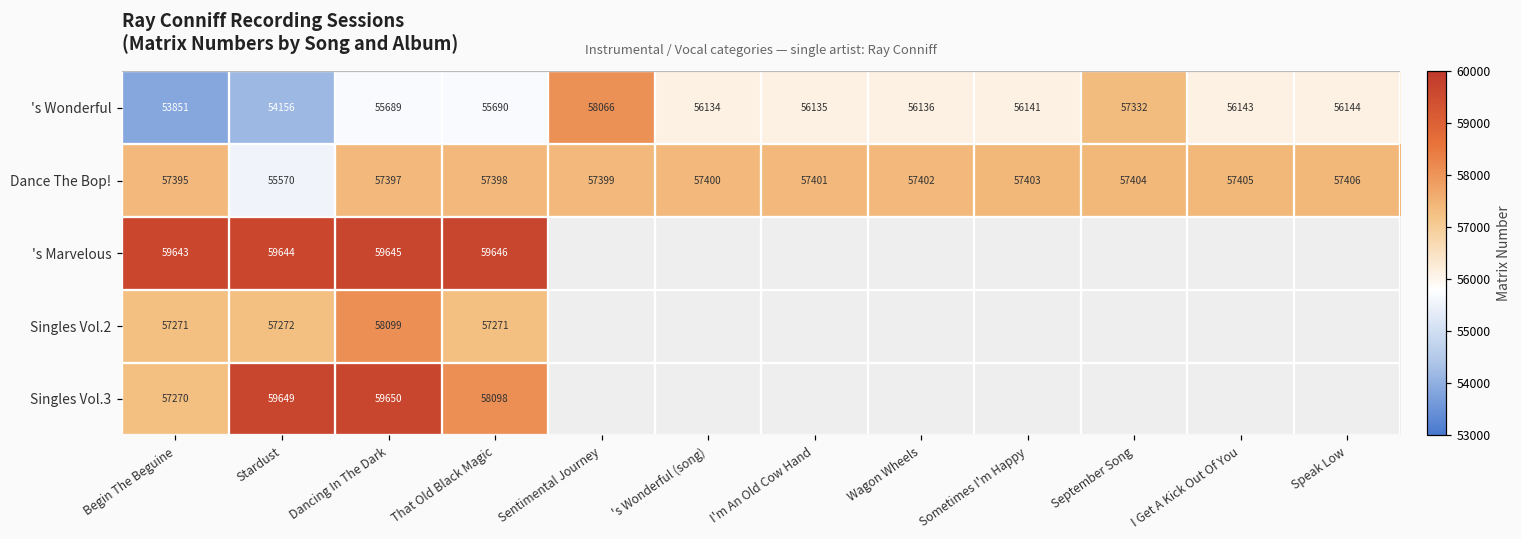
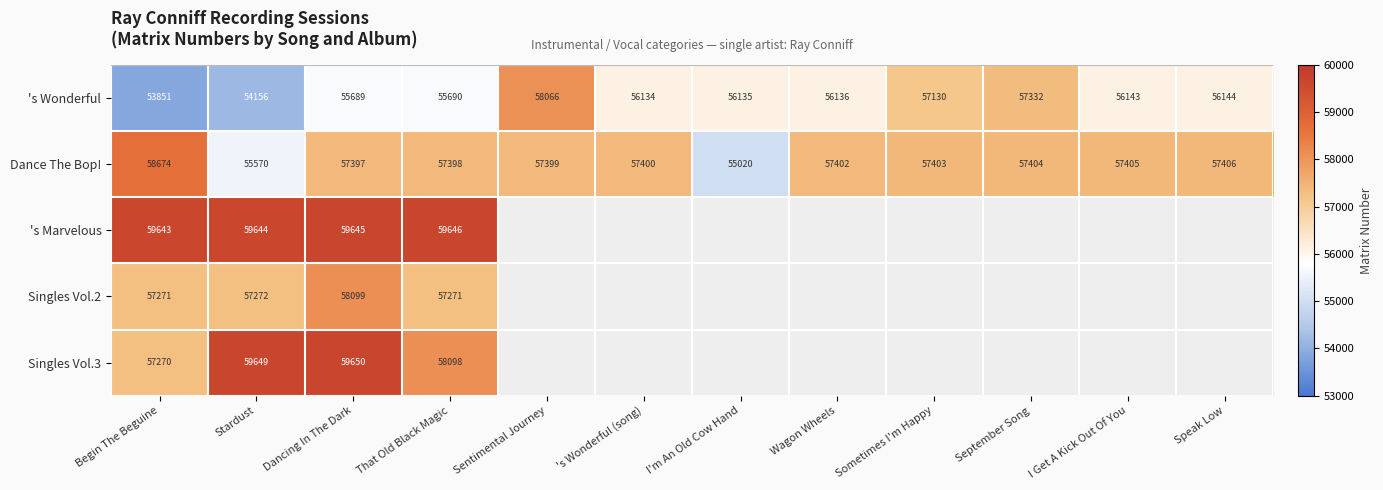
  {
    "'s Wonderful": {
      "Begin The Beguine": 53851,
      "Stardust": 54156,
      "Dancing In The Dark": 55689,
      "That Old Black Magic": 55690,
      "Sentimental Journey": 58066,
      "'s Wonderful (song)": 56134,
      "I'm An Old Cow Hand": 56135,
      "Wagon Wheels": 56136,
-     "Sometimes I'm Happy": 56141,
+     "Sometimes I'm Happy": 57130,
      "September Song": 57332,
      "I Get A Kick Out Of You": 56143,
      "Speak Low": 56144
    },
    "Dance The Bop!": {
-     "Begin The Beguine": 57395,
+     "Begin The Beguine": 58674,
      "Stardust": 55570,
      "Dancing In The Dark": 57397,
      "That Old Black Magic": 57398,
      "Sentimental Journey": 57399,
      "'s Wonderful (song)": 57400,
-     "I'm An Old Cow Hand": 57401,
+     "I'm An Old Cow Hand": 55020,
      "Wagon Wheels": 57402,
      "Sometimes I'm Happy": 57403,
      "September Song": 57404,
      "I Get A Kick Out Of You": 57405,
      "Speak Low": 57406
    },
    "'s Marvelous": {
      "Begin The Beguine": 59643,
      "Stardust": 59644,
      "Dancing In The Dark": 59645,
      "That Old Black Magic": 59646
    },
    "Singles Vol.2": {
      "Begin The Beguine": 57271,
      "Stardust": 57272,
      "Dancing In The Dark": 58099,
      "That Old Black Magic": 57271
    },
    "Singles Vol.3": {
      "Begin The Beguine": 57270,
      "Stardust": 59649,
      "Dancing In The Dark": 59650,
      "That Old Black Magic": 58098
    }
  }
